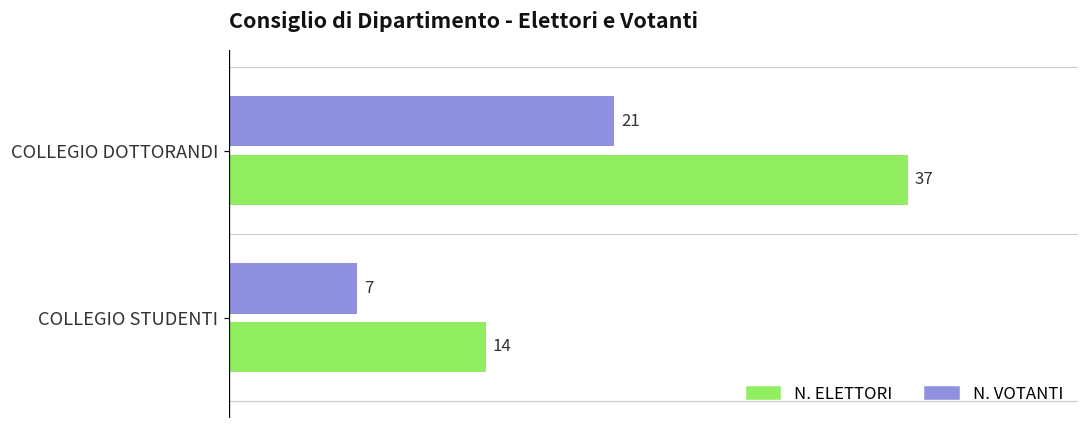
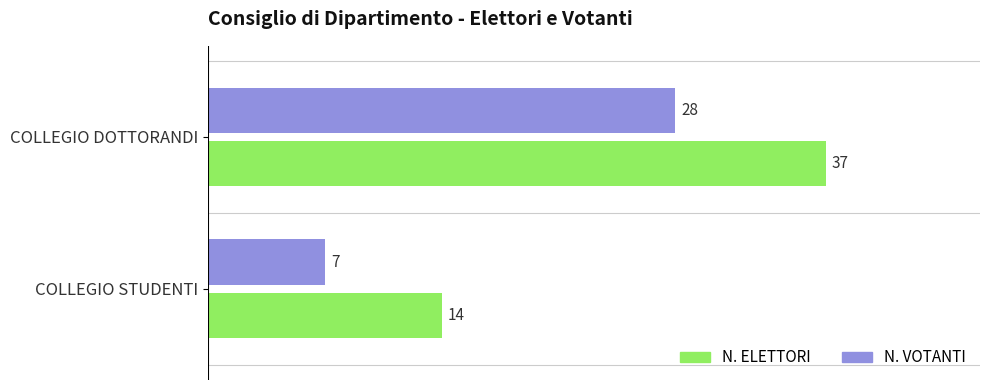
  {
    "N. ELETTORI": {
      "COLLEGIO DOTTORANDI": 37,
      "COLLEGIO STUDENTI": 14
    },
    "N. VOTANTI": {
-     "COLLEGIO DOTTORANDI": 21,
+     "COLLEGIO DOTTORANDI": 28,
      "COLLEGIO STUDENTI": 7
    }
  }
